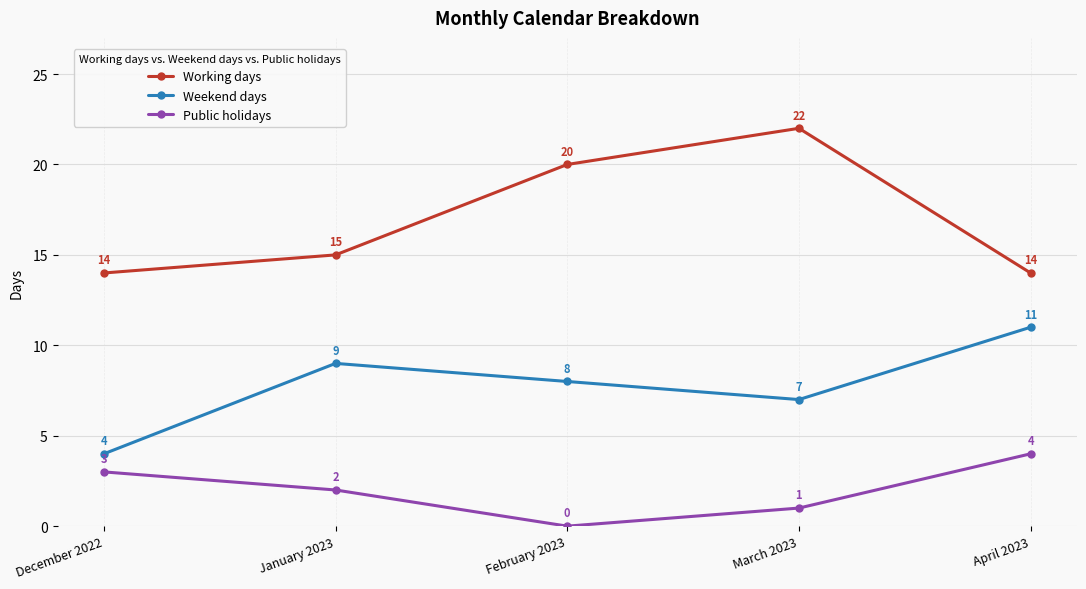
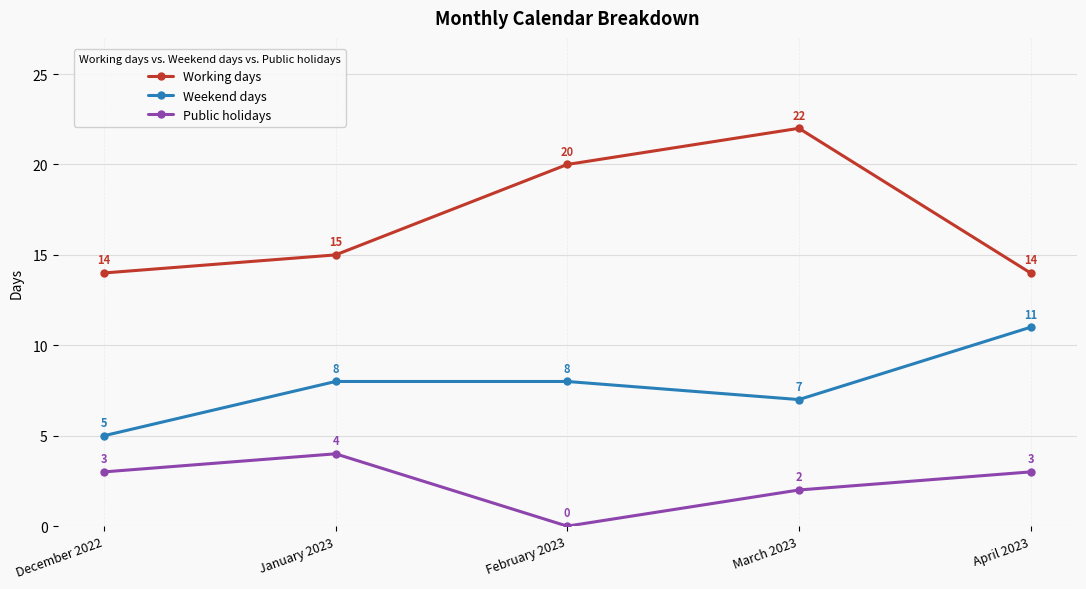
  {
    "Working days": {
      "December 2022": 14,
      "January 2023": 15,
      "February 2023": 20,
      "March 2023": 22,
      "April 2023": 14
    },
    "Weekend days": {
-     "December 2022": 4,
-     "January 2023": 9,
+     "December 2022": 5,
+     "January 2023": 8,
      "February 2023": 8,
      "March 2023": 7,
      "April 2023": 11
    },
    "Public holidays": {
      "December 2022": 3,
-     "January 2023": 2,
+     "January 2023": 4,
      "February 2023": 0,
-     "March 2023": 1,
-     "April 2023": 4
+     "March 2023": 2,
+     "April 2023": 3
    }
  }
